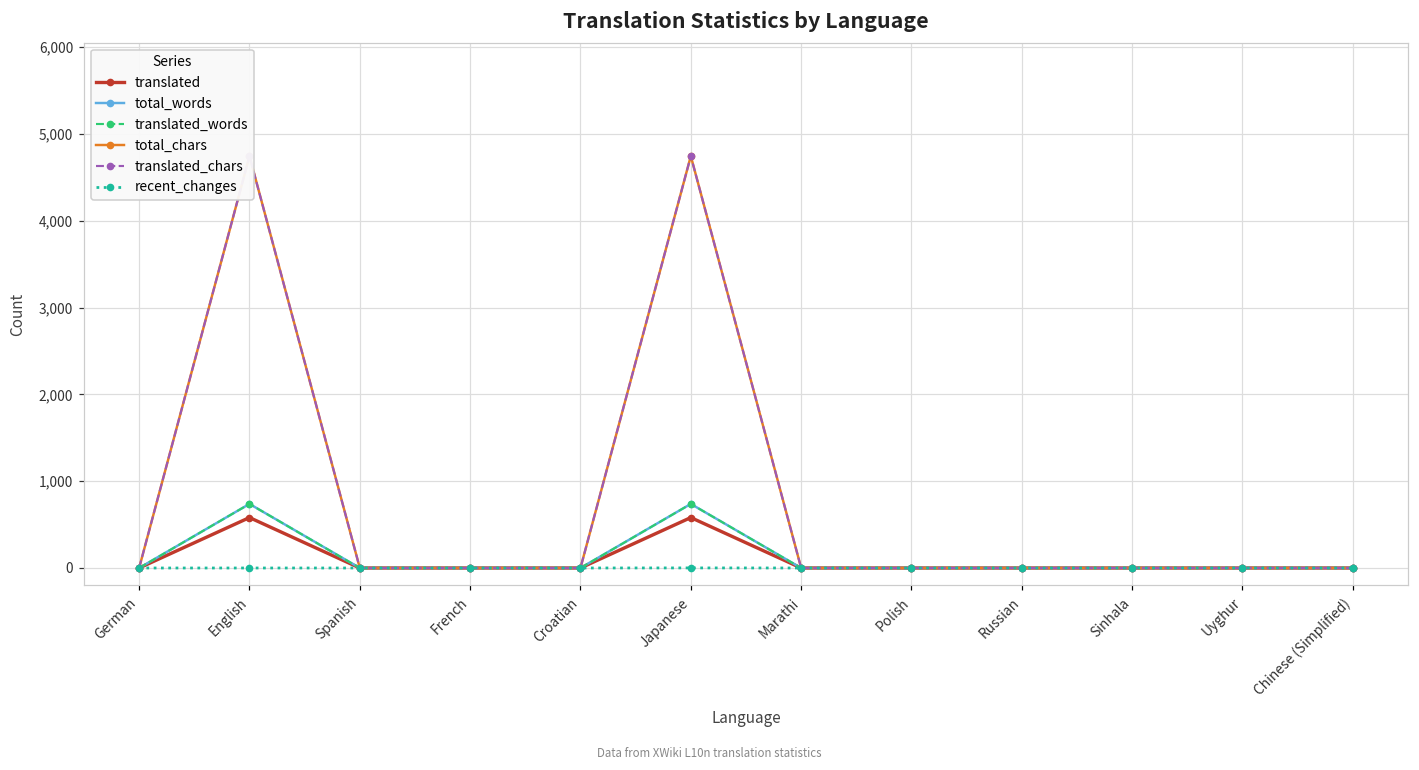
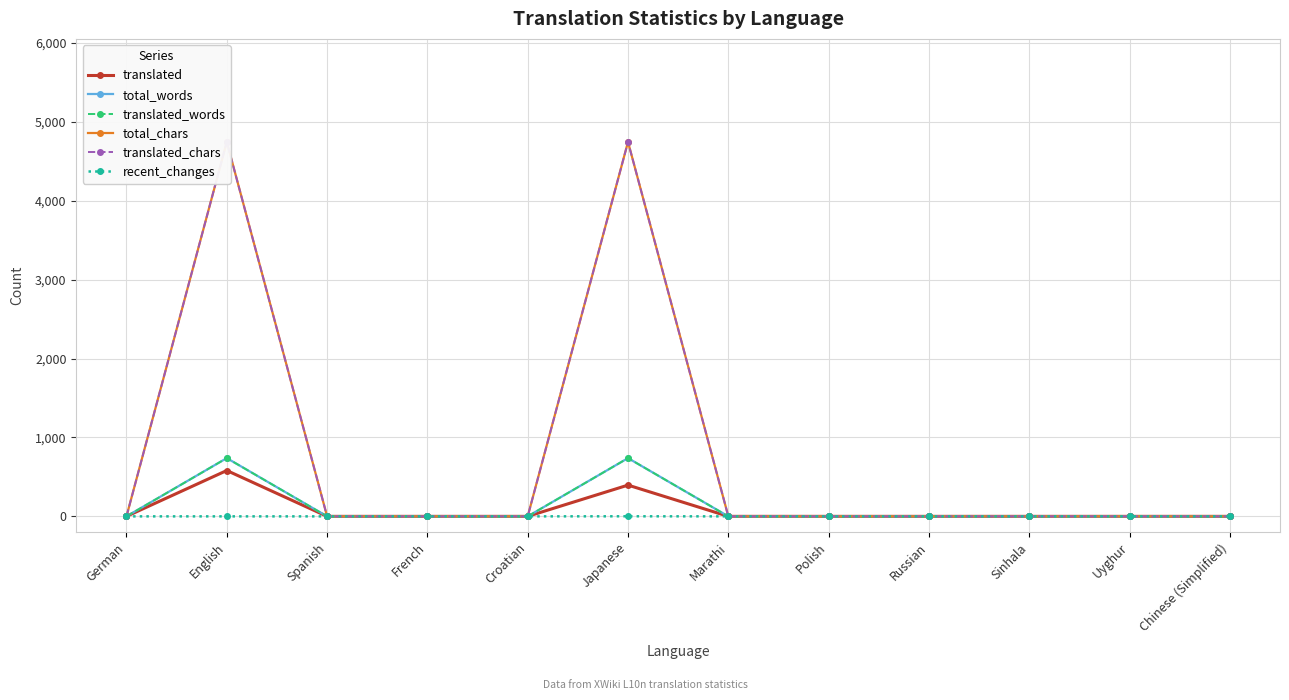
  {
    "translated": {
      "English": "600",
-     "Japanese": "600"
+     "Japanese": "400"
    },
    "translated_chars": {
      "Japanese": "4,700"
    }
  }
